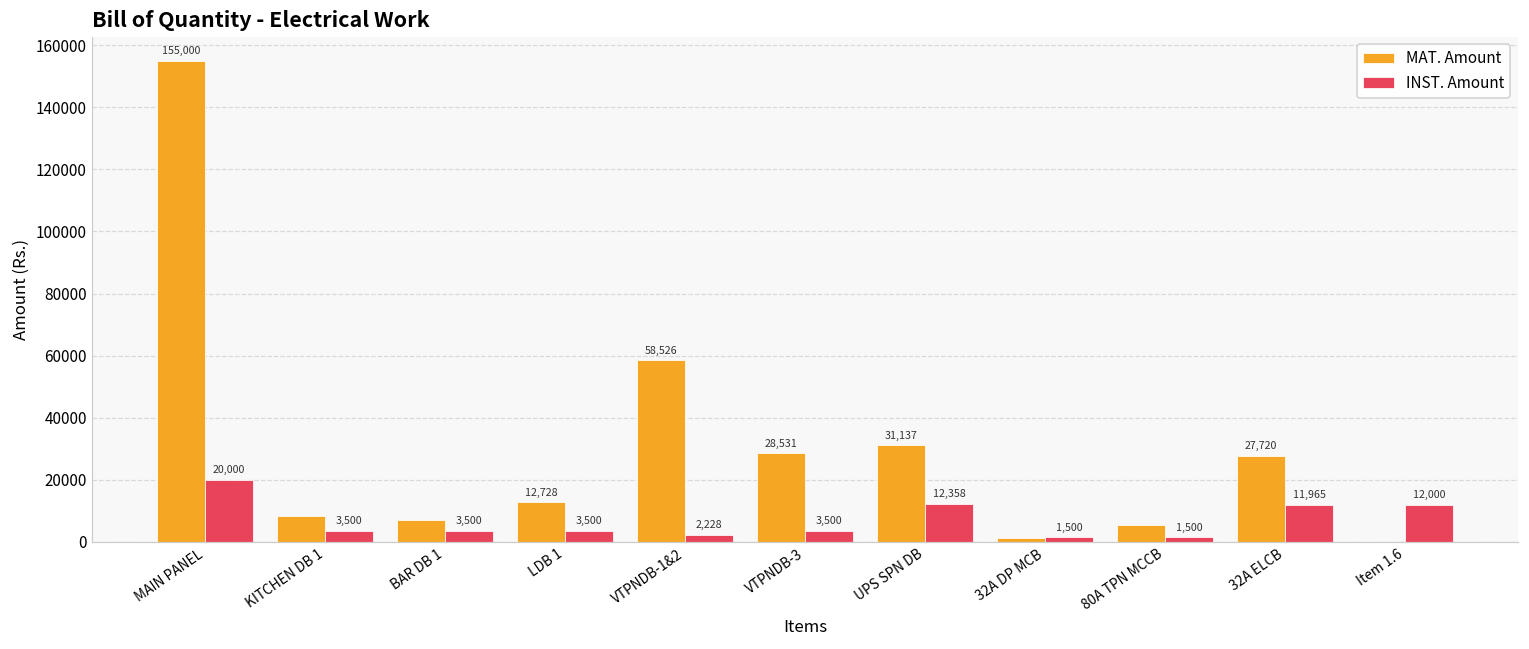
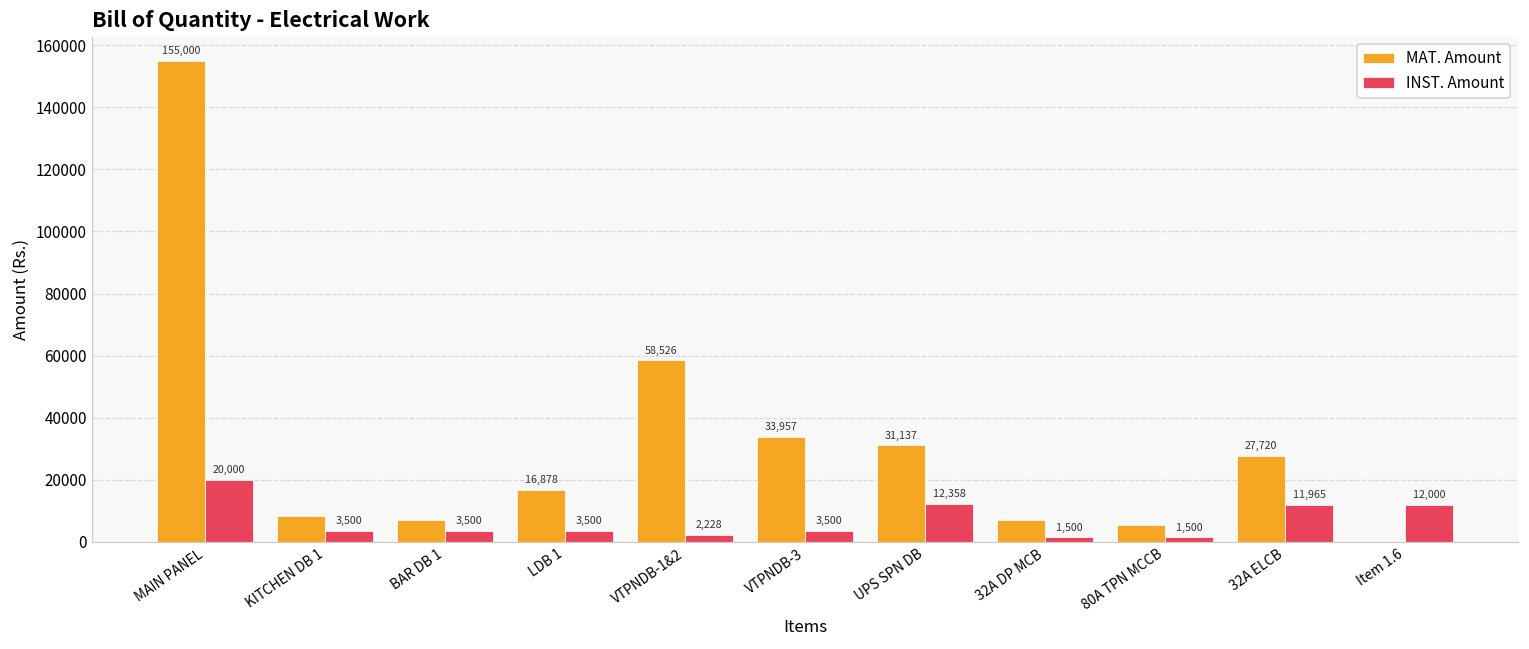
  {
    "MAT. Amount": {
      "MAIN PANEL": "155,000",
-     "LDB 1": "12,728",
+     "LDB 1": "16,878",
      "VTPNDB-1&2": "58,526",
-     "VTPNDB-3": "28,531",
+     "VTPNDB-3": "33,957",
      "UPS SPN DB": "31,137",
-     "32A DP MCB": "1000",
+     "32A DP MCB": "7000",
      "32A ELCB": "27,720"
    },
    "INST. Amount": {
      "MAIN PANEL": "20,000",
      "KITCHEN DB 1": "3,500",
      "BAR DB 1": "3,500",
      "LDB 1": "3,500",
      "VTPNDB-1&2": "2,228",
      "VTPNDB-3": "3,500",
      "UPS SPN DB": "12,358",
      "32A DP MCB": "1,500",
      "80A TPN MCCB": "1,500",
      "32A ELCB": "11,965",
      "Item 1.6": "12,000"
    }
  }
